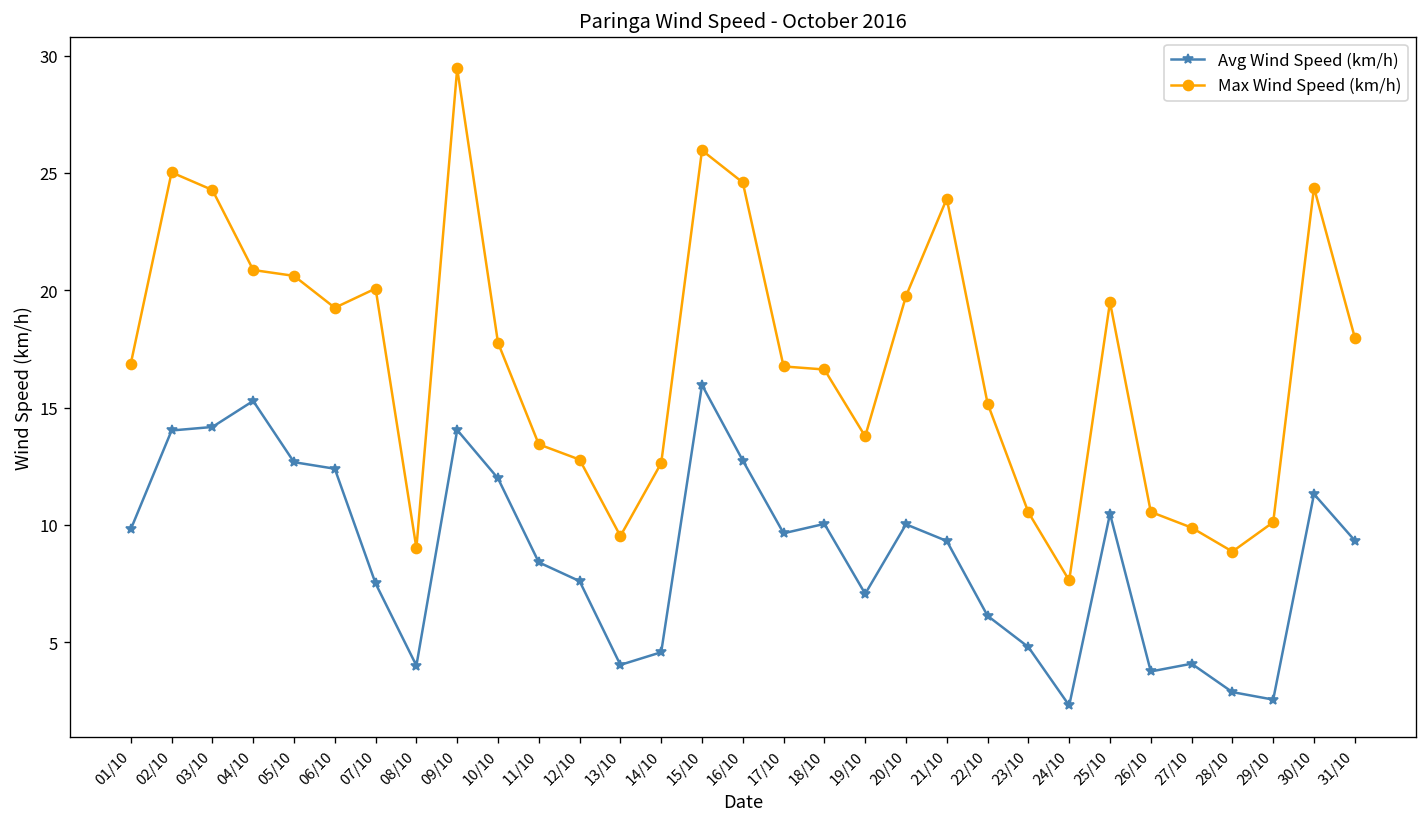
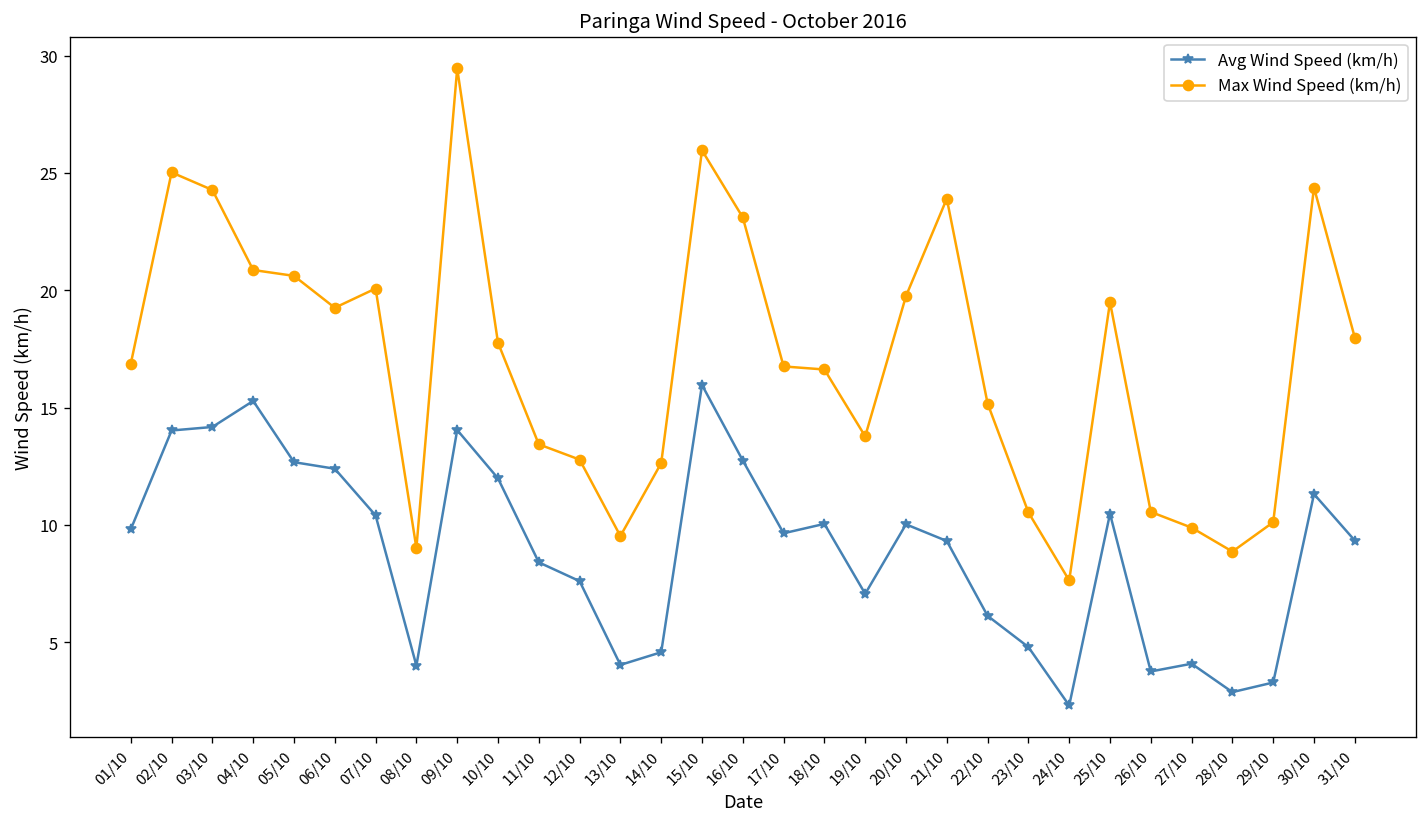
  {
    "Avg Wind Speed (km/h)": {
      "01/10": 9.8,
      "02/10": 14.0,
      "03/10": 14.2,
      "04/10": 15.3,
      "05/10": 12.7,
      "06/10": 12.4,
-     "07/10": 7.5,
+     "07/10": 10.4,
      "08/10": 4.0,
      "09/10": 14.0,
      "10/10": 12.0,
      "11/10": 8.4,
      "12/10": 7.6,
      "13/10": 4.0,
      "14/10": 4.6,
      "15/10": 16.0,
      "16/10": 12.7,
      "17/10": 9.6,
      "18/10": 10.0,
      "19/10": 7.1,
      "20/10": 10.0,
      "21/10": 9.3,
      "22/10": 6.1,
      "23/10": 4.8,
      "24/10": 2.3,
      "25/10": 10.5,
      "26/10": 3.8,
      "27/10": 4.1,
      "28/10": 2.9,
-     "29/10": 2.6,
+     "29/10": 3.3,
      "30/10": 11.3,
      "31/10": 9.3
    },
    "Max Wind Speed (km/h)": {
      "01/10": 16.9,
      "02/10": 25.0,
      "03/10": 24.3,
      "04/10": 20.9,
      "05/10": 20.6,
      "06/10": 19.3,
      "07/10": 20.1,
      "08/10": 9.0,
      "09/10": 29.5,
      "10/10": 17.8,
      "11/10": 13.4,
      "12/10": 12.8,
      "13/10": 9.5,
      "14/10": 12.6,
      "15/10": 26.0,
-     "16/10": 24.6,
+     "16/10": 23.1,
      "17/10": 16.8,
      "18/10": 16.6,
      "19/10": 13.8,
      "20/10": 19.8,
      "21/10": 23.9,
      "22/10": 15.2,
      "23/10": 10.5,
      "24/10": 7.6,
      "25/10": 19.5,
      "26/10": 10.6,
      "27/10": 9.9,
      "28/10": 8.9,
      "29/10": 10.1,
      "30/10": 24.4,
      "31/10": 18.0
    }
  }
